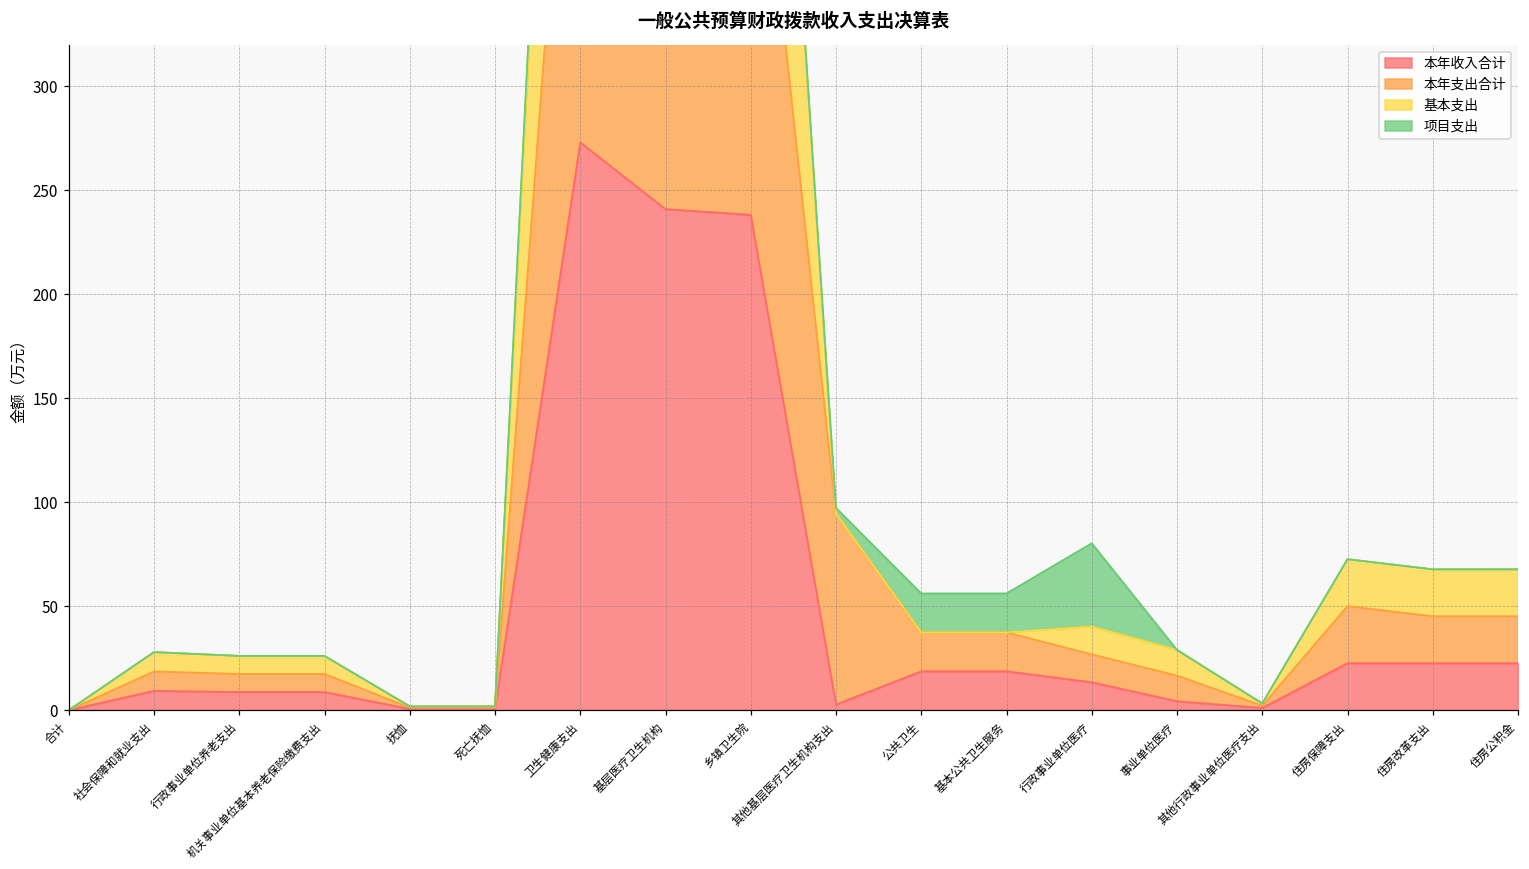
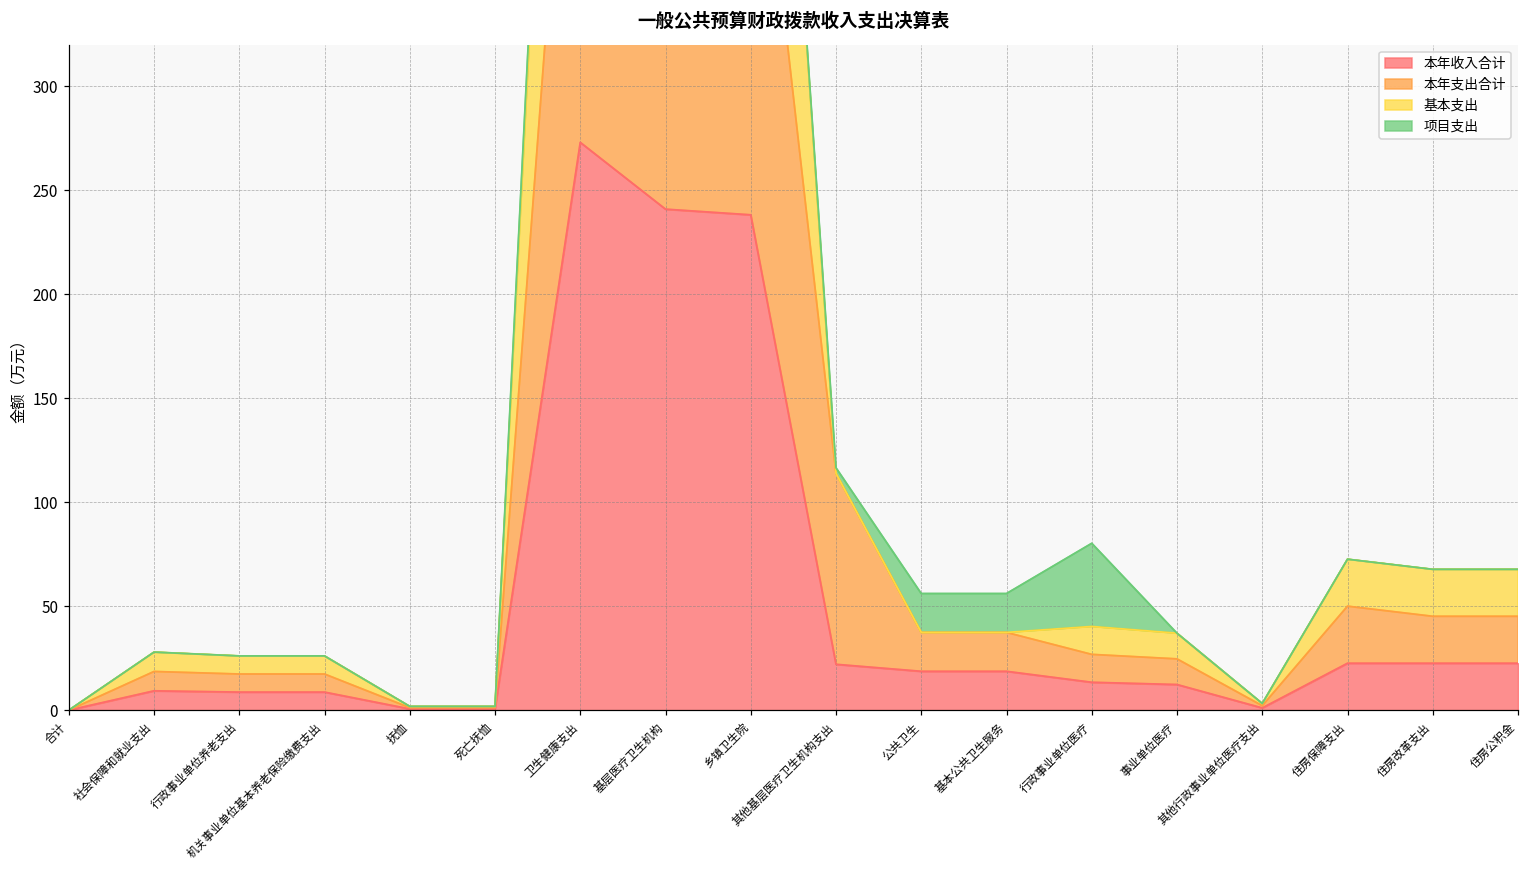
  {
    "本年收入合计": {
      "社会保障和就业支出": 9,
      "行政事业单位养老支出": 9,
      "机关事业单位基本养老保险缴费支出": 9,
      "卫生健康支出": 273,
      "基层医疗卫生机构": 241,
      "乡镇卫生院": 238,
-     "其他基层医疗卫生机构支出": 3,
+     "其他基层医疗卫生机构支出": 22,
      "公共卫生": 19,
      "基本公共卫生服务": 19,
      "行政事业单位医疗": 13,
-     "事业单位医疗": 4,
+     "事业单位医疗": 12,
      "住房保障支出": 23,
      "住房改革支出": 23,
      "住房公积金": 23
    },
    "项目支出": {
      "其他基层医疗卫生机构支出": 3,
      "公共卫生": 19,
      "基本公共卫生服务": 19,
      "行政事业单位医疗": 40
    }
  }
